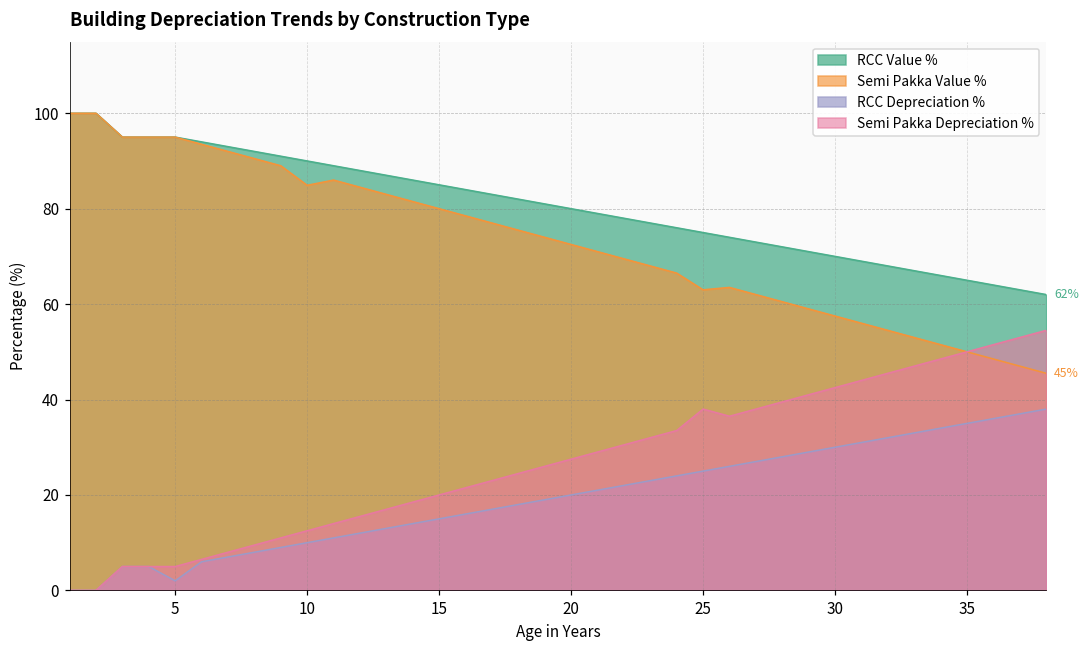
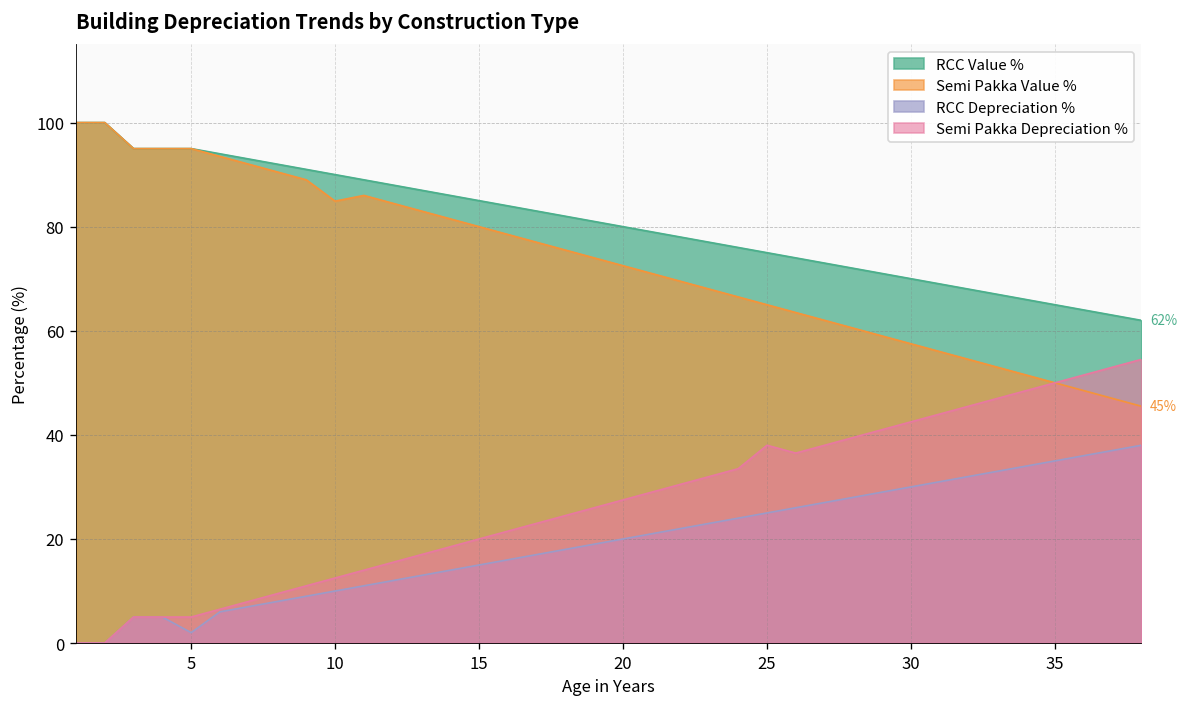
  {
    "RCC Value %": {
      "10": 90,
      "15": 85,
      "20": 80,
      "25": 75,
      "30": 70,
      "35": 65
    },
    "Semi Pakka Value %": {
      "10": 85,
      "15": 80,
      "20": 73,
-     "25": 63,
+     "25": 65,
      "30": 58
    },
    "RCC Depreciation %": {
      "5": 2,
      "10": 10,
      "15": 15,
      "20": 20,
      "25": 25,
      "30": 30,
      "35": 35
    },
    "Semi Pakka Depreciation %": {
      "5": 5,
      "10": 13,
      "15": 20,
      "20": 28,
      "25": 38,
      "30": 43
    }
  }
